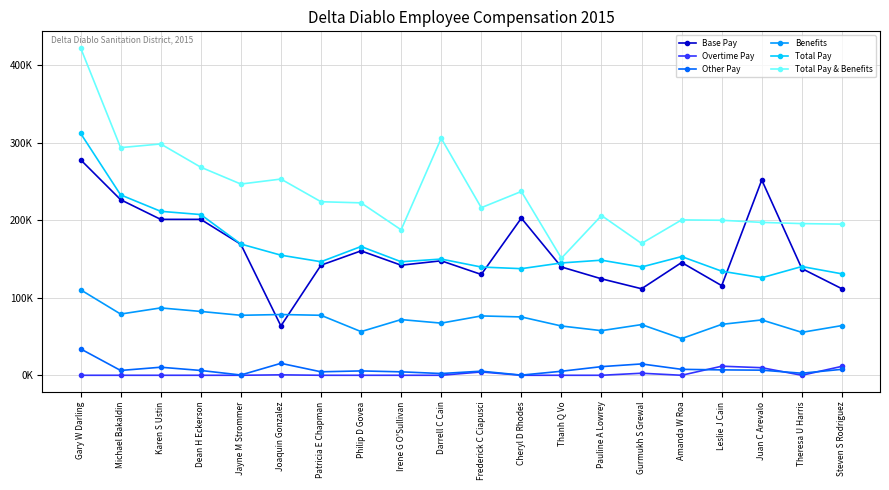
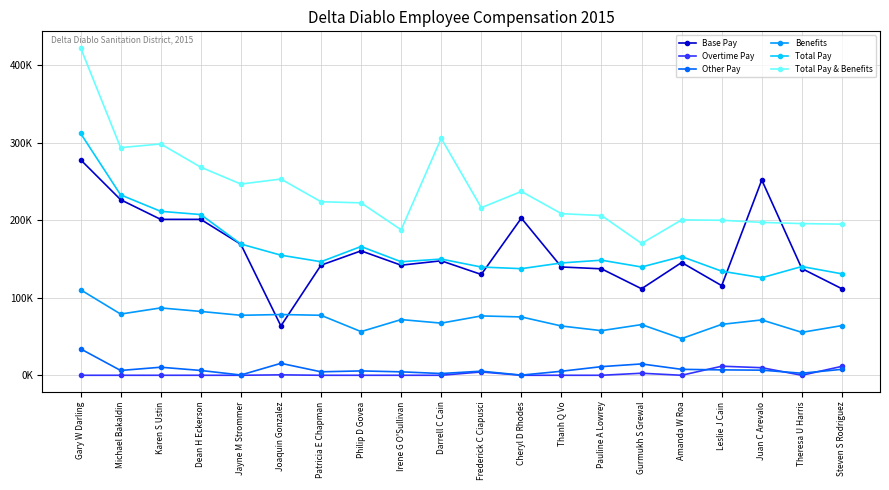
  {
    "Base Pay": {
      "Gary W Darling": 280000,
      "Michael Bakaldin": 230000,
      "Karen S Ustin": 200000,
      "Dean H Eckerson": 200000,
      "Joaquin Gonzalez": 60000,
      "Patricia E Chapman": 140000,
      "Philip D Govea": 160000,
      "Irene G O'Sullivan": 140000,
      "Frederick C Ciapusci": 130000,
      "Cheryl D Rhodes": 200000,
      "Thanh Q Vo": 140000,
-     "Pauline A Lowrey": 120000,
+     "Pauline A Lowrey": 140000,
      "Gurmukh S Grewal": 110000,
      "Amanda W Roa": 150000,
      "Leslie J Cain": 120000,
      "Juan C Arevalo": 250000,
      "Steven S Rodriguez": 110000
    },
    "Overtime Pay": {
      "Gary W Darling": 0,
      "Michael Bakaldin": 0,
      "Karen S Ustin": 0,
      "Dean H Eckerson": 0,
      "Joaquin Gonzalez": 0,
      "Patricia E Chapman": 0,
      "Philip D Govea": 0,
      "Irene G O'Sullivan": 0,
      "Thanh Q Vo": 0,
      "Pauline A Lowrey": 0,
      "Gurmukh S Grewal": 0,
      "Amanda W Roa": 0,
      "Leslie J Cain": 10000,
      "Steven S Rodriguez": 10000
    },
    "Total Pay & Benefits": {
      "Michael Bakaldin": 290000,
      "Karen S Ustin": 300000,
      "Dean H Eckerson": 270000,
      "Jayne M Strommer": 250000,
      "Joaquin Gonzalez": 250000,
      "Patricia E Chapman": 220000,
      "Philip D Govea": 220000,
      "Irene G O'Sullivan": 190000,
      "Darrell C Cain": 310000,
      "Frederick C Ciapusci": 220000,
      "Cheryl D Rhodes": 240000,
-     "Thanh Q Vo": 150000,
+     "Thanh Q Vo": 210000,
      "Pauline A Lowrey": 210000,
      "Gurmukh S Grewal": 170000,
      "Amanda W Roa": 200000,
      "Leslie J Cain": 200000,
      "Juan C Arevalo": 200000,
      "Theresa U Harris": 200000,
      "Steven S Rodriguez": 200000
    }
  }
